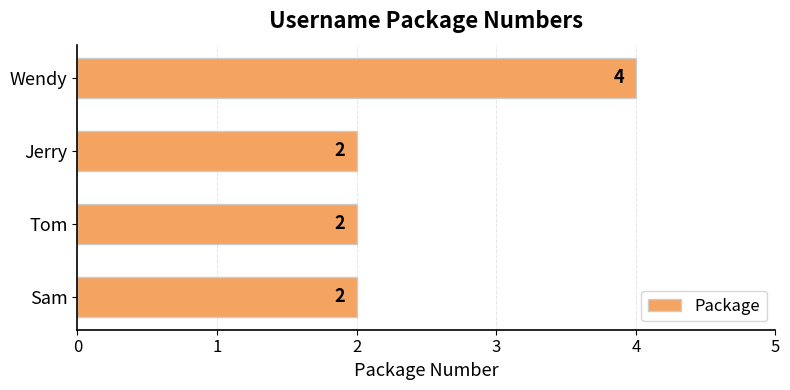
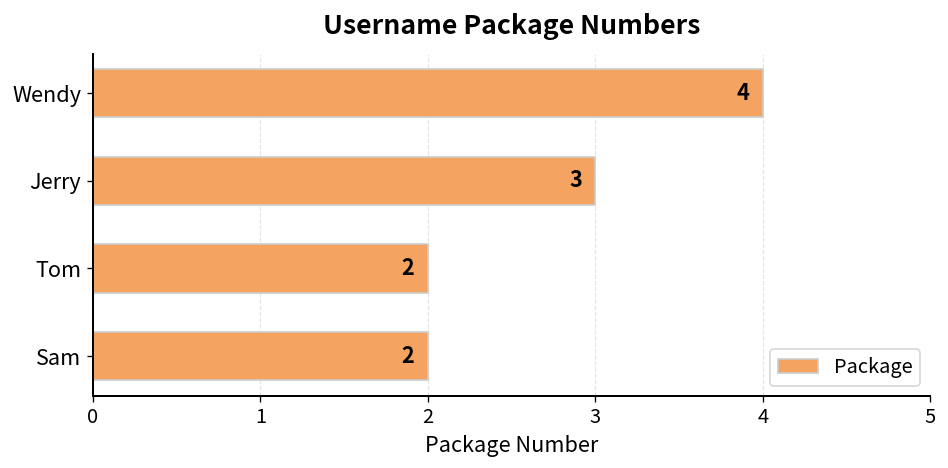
  {
    "Wendy": 4,
-   "Jerry": 2,
+   "Jerry": 3,
    "Tom": 2,
    "Sam": 2
  }
